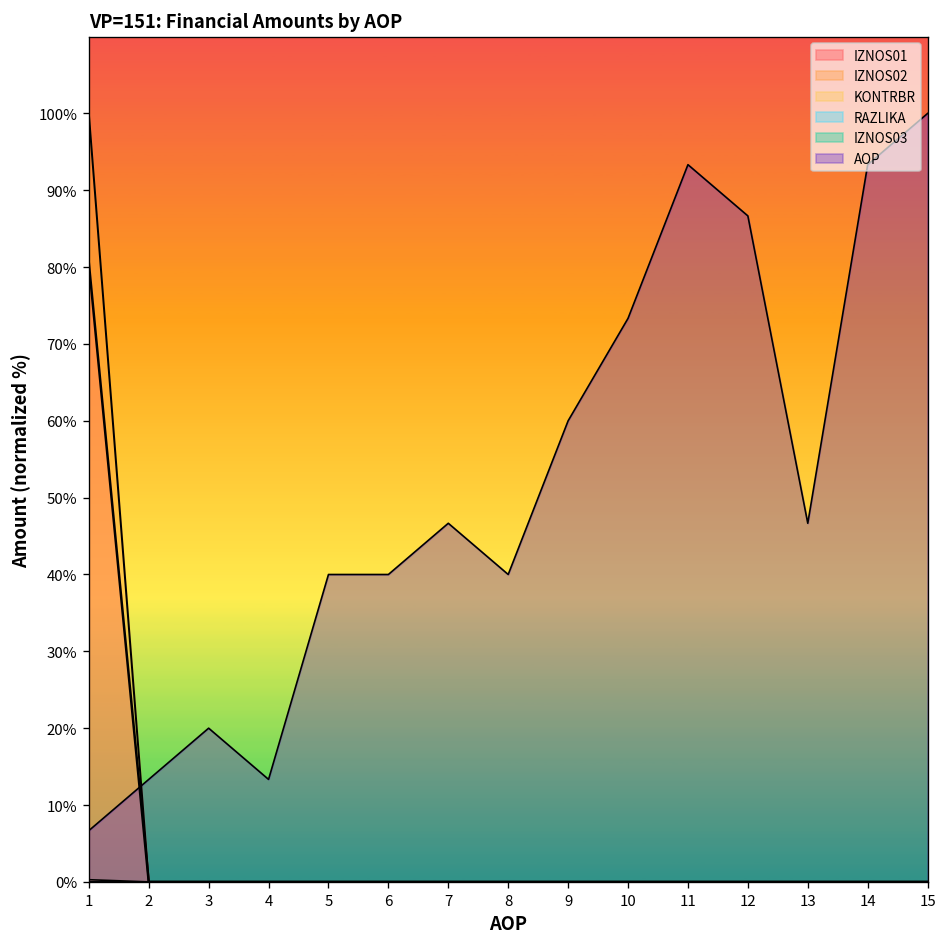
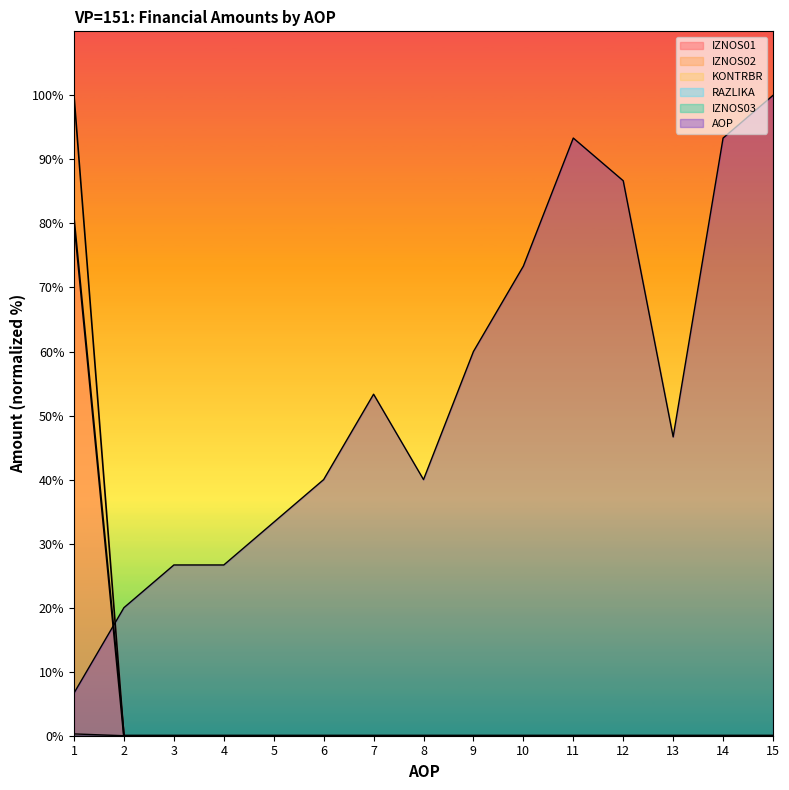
  {
    "AOP": {
      "1": "7%",
-     "2": "13%",
-     "3": "20%",
-     "4": "13%",
-     "5": "40%",
+     "2": "20%",
+     "3": "27%",
+     "4": "27%",
+     "5": "33%",
      "6": "40%",
-     "7": "47%",
+     "7": "53%",
      "8": "40%",
      "9": "60%",
      "10": "73%",
      "11": "93%",
      "12": "87%",
      "13": "47%",
      "14": "93%",
      "15": "100%"
    }
  }
